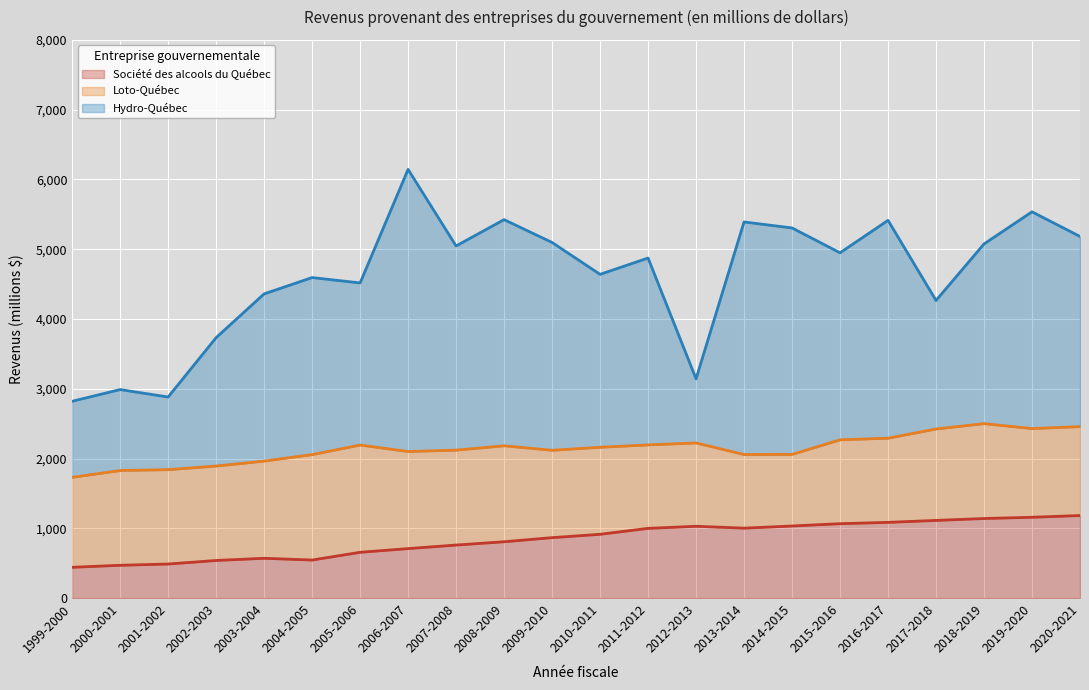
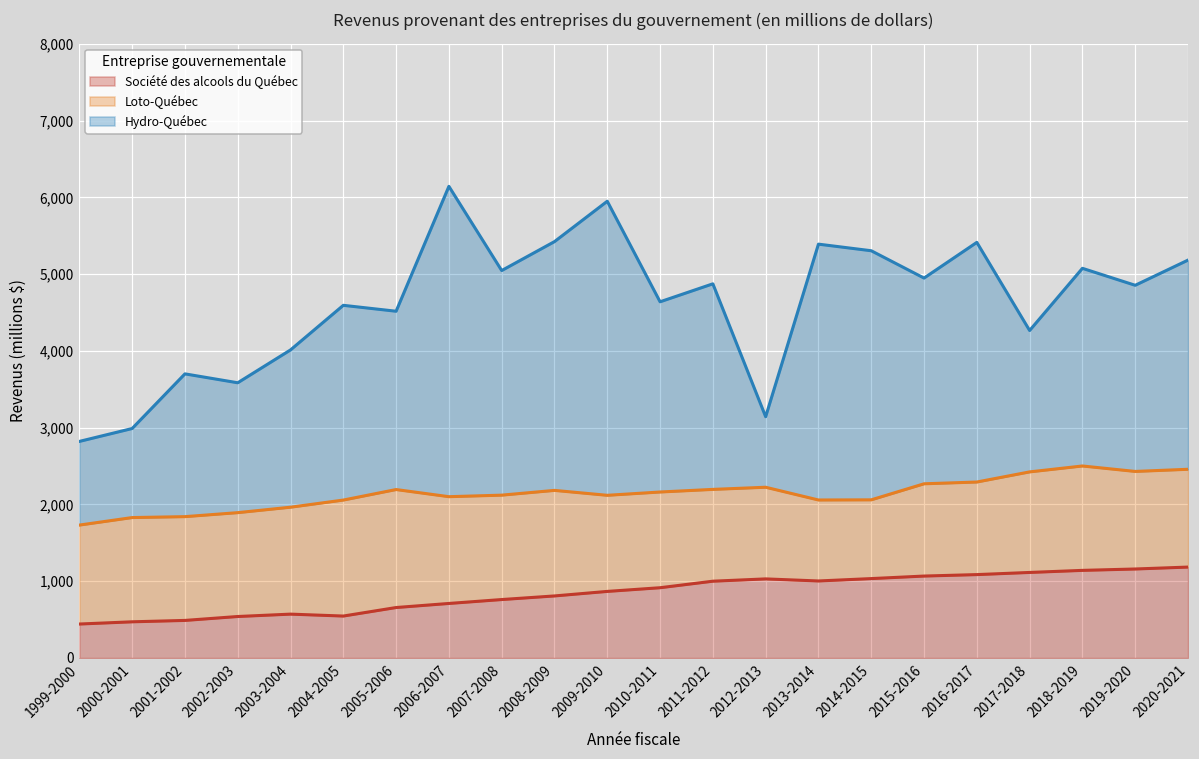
  {
    "Hydro-Québec": {
      "1999-2000": "1,100",
      "2000-2001": "1,200",
-     "2001-2002": "1,000",
-     "2002-2003": "1,800",
-     "2003-2004": "2,400",
+     "2001-2002": "1,900",
+     "2002-2003": "1,700",
+     "2003-2004": "2,000",
      "2004-2005": "2,500",
      "2005-2006": "2,300",
      "2006-2007": "4,000",
      "2007-2008": "2,900",
      "2008-2009": "3,200",
-     "2009-2010": "3,000",
+     "2009-2010": "3,800",
      "2010-2011": "2,500",
      "2011-2012": "2,700",
      "2012-2013": "900",
      "2013-2014": "3,300",
      "2014-2015": "3,200",
      "2015-2016": "2,700",
      "2016-2017": "3,100",
      "2017-2018": "1,800",
      "2018-2019": "2,600",
-     "2019-2020": "3,100",
+     "2019-2020": "2,400",
      "2020-2021": "2,700"
    }
  }
